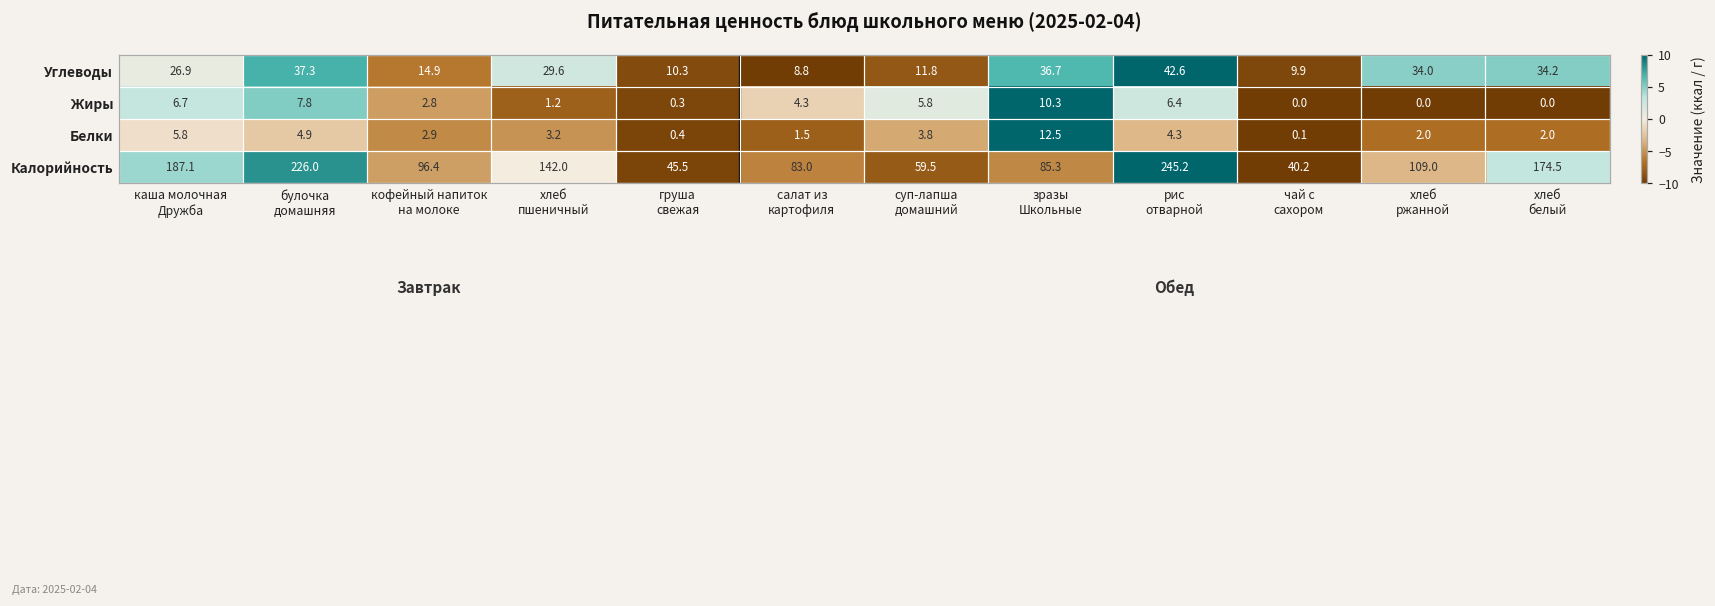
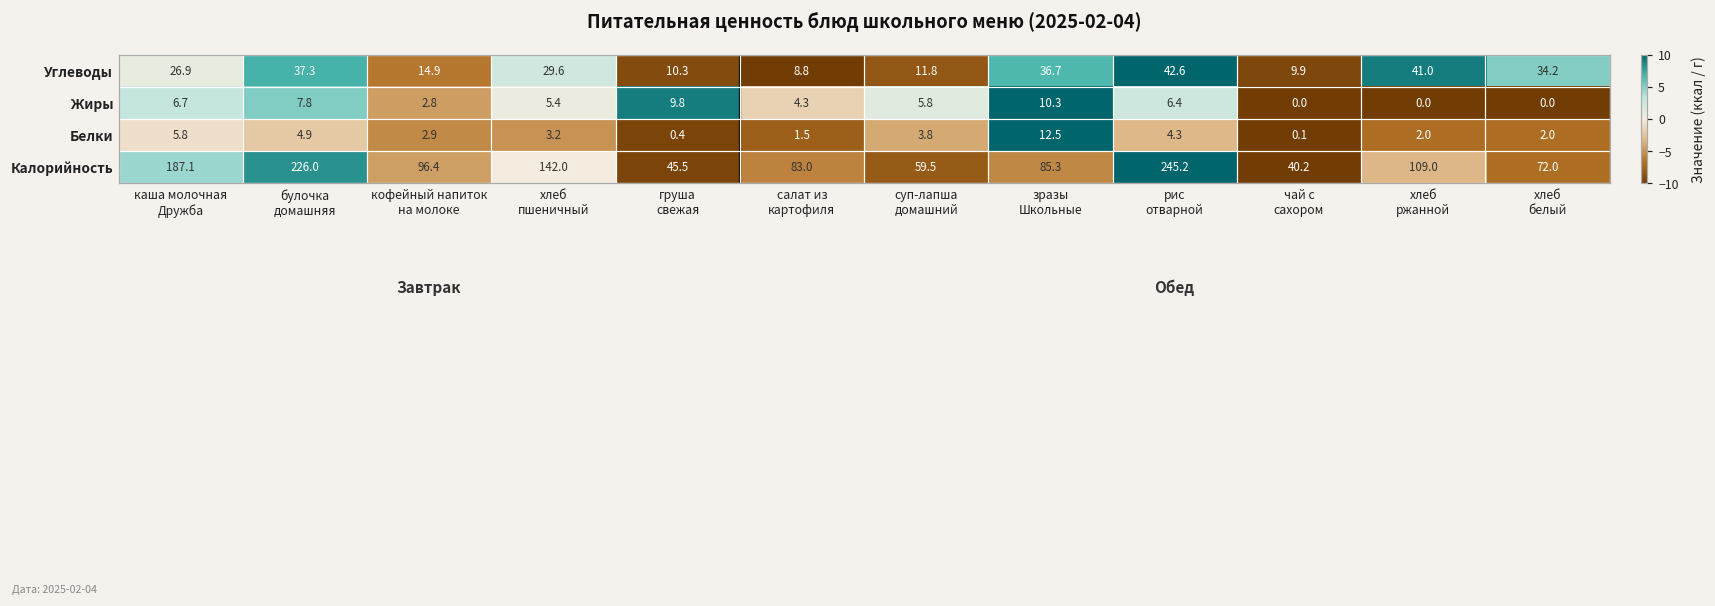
  {
    "Углеводы": {
      "каша молочная Дружба": 26.9,
      "булочка домашняя": 37.3,
      "кофейный напиток на молоке": 14.9,
      "хлеб пшеничный": 29.6,
      "груша свежая": 10.3,
      "салат из картофиля": 8.8,
      "суп-лапша домашний": 11.8,
      "зразы Школьные": 36.7,
      "рис отварной": 42.6,
      "чай с сахором": 9.9,
-     "хлеб ржанной": 34.0,
+     "хлеб ржанной": 41.0,
      "хлеб белый": 34.2
    },
    "Жиры": {
      "каша молочная Дружба": 6.7,
      "булочка домашняя": 7.8,
      "кофейный напиток на молоке": 2.8,
-     "хлеб пшеничный": 1.2,
-     "груша свежая": 0.3,
+     "хлеб пшеничный": 5.4,
+     "груша свежая": 9.8,
      "салат из картофиля": 4.3,
      "суп-лапша домашний": 5.8,
      "зразы Школьные": 10.3,
      "рис отварной": 6.4,
      "чай с сахором": 0.0,
      "хлеб ржанной": 0.0,
      "хлеб белый": 0.0
    },
    "Белки": {
      "каша молочная Дружба": 5.8,
      "булочка домашняя": 4.9,
      "кофейный напиток на молоке": 2.9,
      "хлеб пшеничный": 3.2,
      "груша свежая": 0.4,
      "салат из картофиля": 1.5,
      "суп-лапша домашний": 3.8,
      "зразы Школьные": 12.5,
      "рис отварной": 4.3,
      "чай с сахором": 0.1,
      "хлеб ржанной": 2.0,
      "хлеб белый": 2.0
    },
    "Калорийность": {
      "каша молочная Дружба": 187.1,
      "булочка домашняя": 226.0,
      "кофейный напиток на молоке": 96.4,
      "хлеб пшеничный": 142.0,
      "груша свежая": 45.5,
      "салат из картофиля": 83.0,
      "суп-лапша домашний": 59.5,
      "зразы Школьные": 85.3,
      "рис отварной": 245.2,
      "чай с сахором": 40.2,
      "хлеб ржанной": 109.0,
-     "хлеб белый": 174.5
+     "хлеб белый": 72.0
    }
  }
